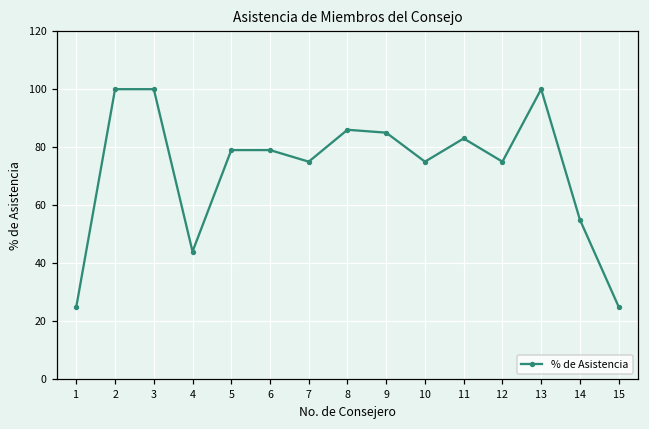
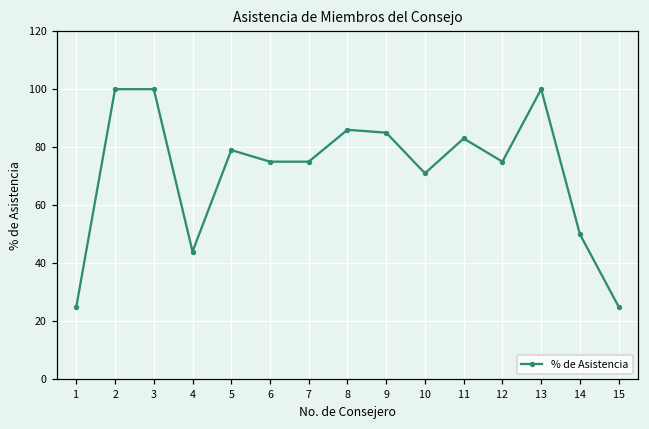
  {
    "1": 25,
    "2": 100,
    "3": 100,
    "4": 44,
    "5": 79,
-   "6": 79,
+   "6": 75,
    "7": 75,
    "8": 86,
    "9": 85,
-   "10": 75,
+   "10": 71,
    "11": 83,
    "12": 75,
    "13": 100,
-   "14": 55,
+   "14": 50,
    "15": 25
  }
